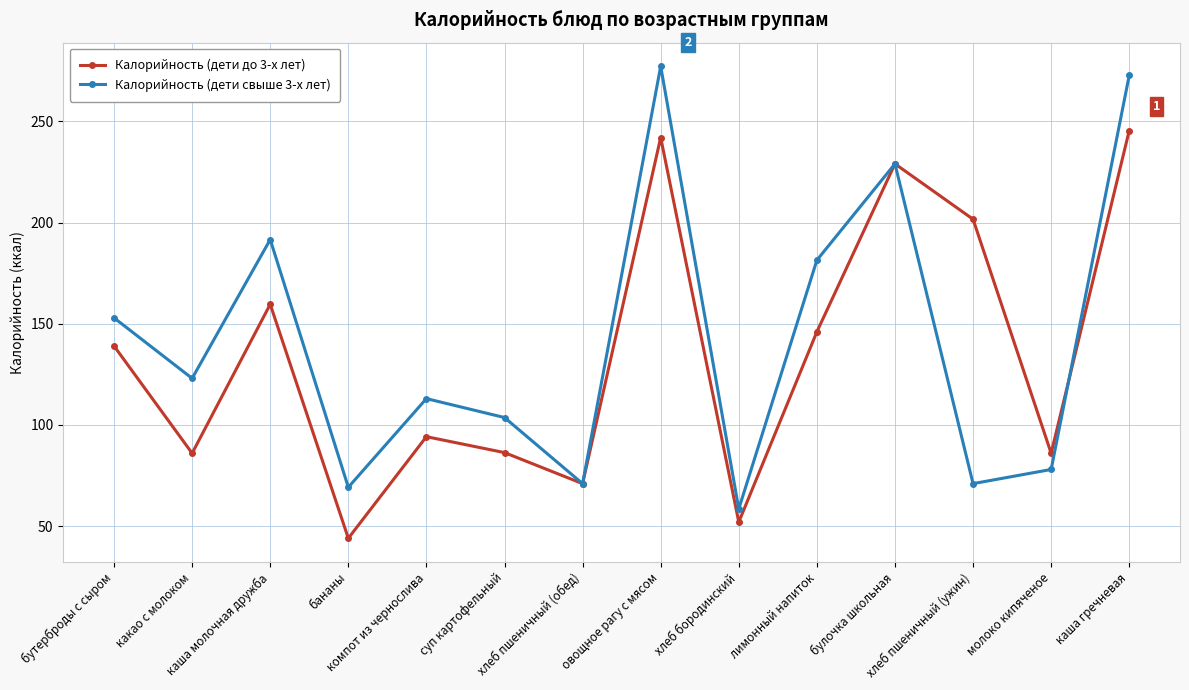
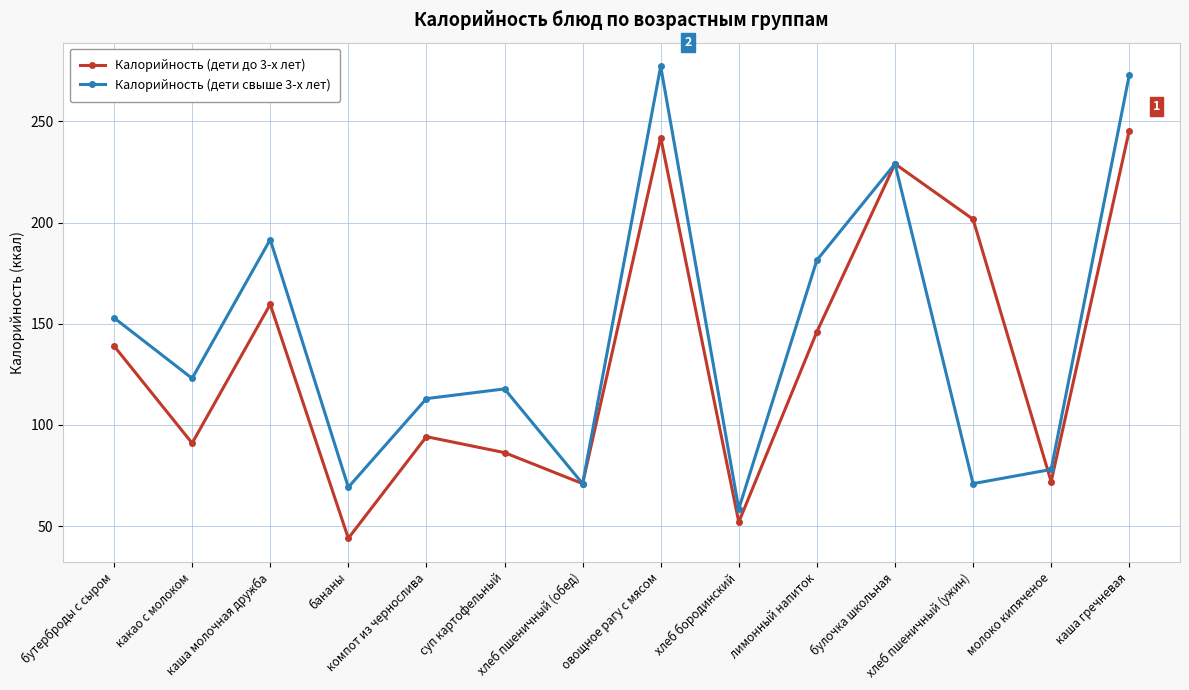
  {
    "Калорийность (дети до 3-х лет)": {
      "бутерброды с сыром": 139,
-     "какао с молоком": 86,
+     "какао с молоком": 91,
      "каша молочная дружба": 160,
      "бананы": 44,
      "компот из чернослива": 94,
      "суп картофельный": 86,
      "овощное рагу с мясом": 242,
      "хлеб бородинский": 52,
      "лимонный напиток": 146,
      "хлеб пшеничный (ужин)": 202,
-     "молоко кипяченое": 86,
+     "молоко кипяченое": 72,
      "каша гречневая": 245
    },
    "Калорийность (дети свыше 3-х лет)": {
      "бутерброды с сыром": 153,
      "какао с молоком": 123,
      "каша молочная дружба": 192,
      "бананы": 69,
      "компот из чернослива": 113,
-     "суп картофельный": 104,
+     "суп картофельный": 118,
      "овощное рагу с мясом": 277,
      "хлеб бородинский": 59,
      "лимонный напиток": 181,
      "хлеб пшеничный (ужин)": 71,
      "молоко кипяченое": 78,
      "каша гречневая": 273
    }
  }
